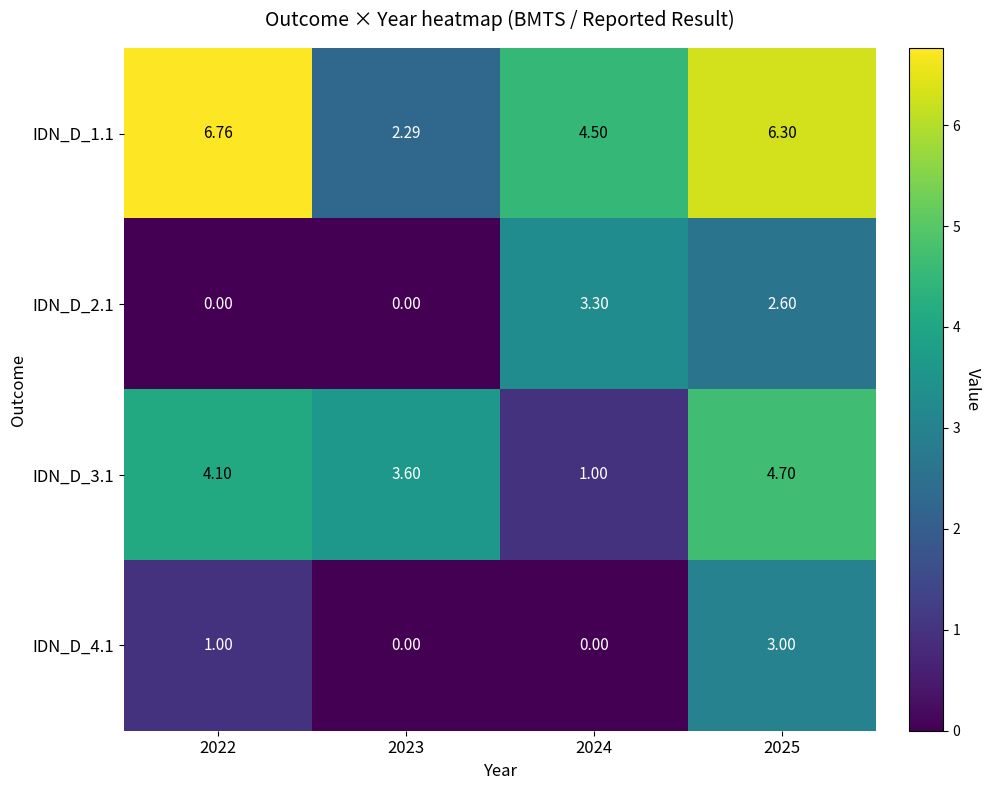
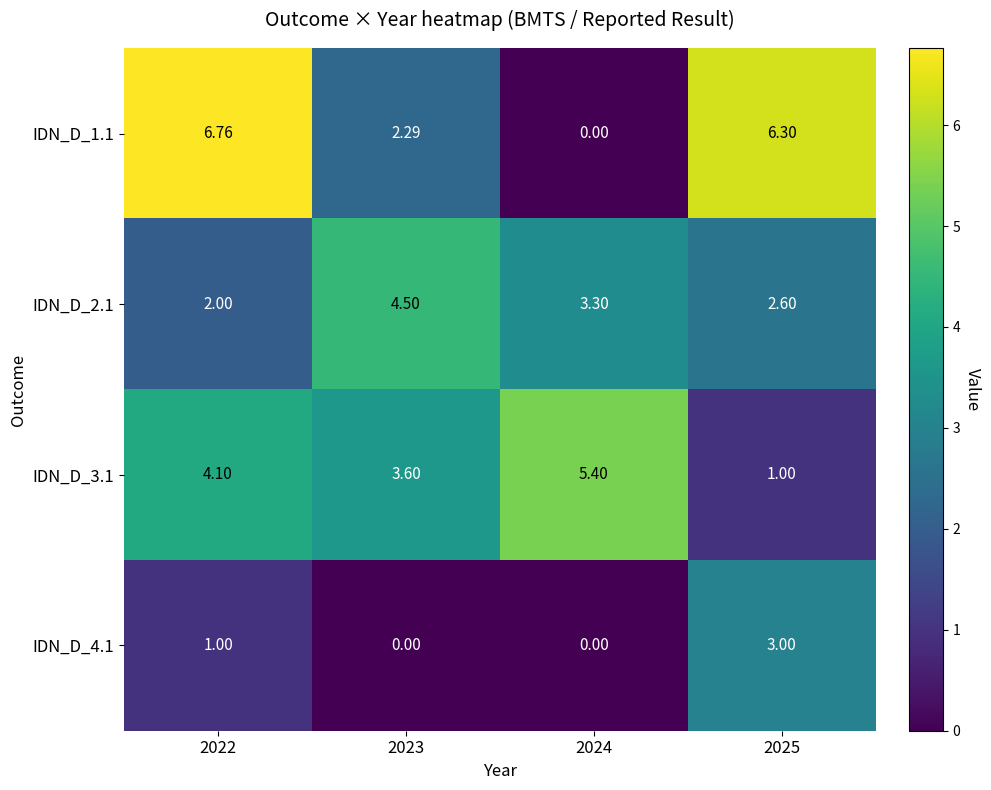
  {
    "IDN_D_1.1": {
      "2022": 6.76,
      "2023": 2.29,
-     "2024": 4.50,
+     "2024": 0.00,
      "2025": 6.30
    },
    "IDN_D_2.1": {
-     "2022": 0.00,
-     "2023": 0.00,
+     "2022": 2.00,
+     "2023": 4.50,
      "2024": 3.30,
      "2025": 2.60
    },
    "IDN_D_3.1": {
      "2022": 4.10,
      "2023": 3.60,
-     "2024": 1.00,
-     "2025": 4.70
+     "2024": 5.40,
+     "2025": 1.00
    },
    "IDN_D_4.1": {
      "2022": 1.00,
      "2023": 0.00,
      "2024": 0.00,
      "2025": 3.00
    }
  }
